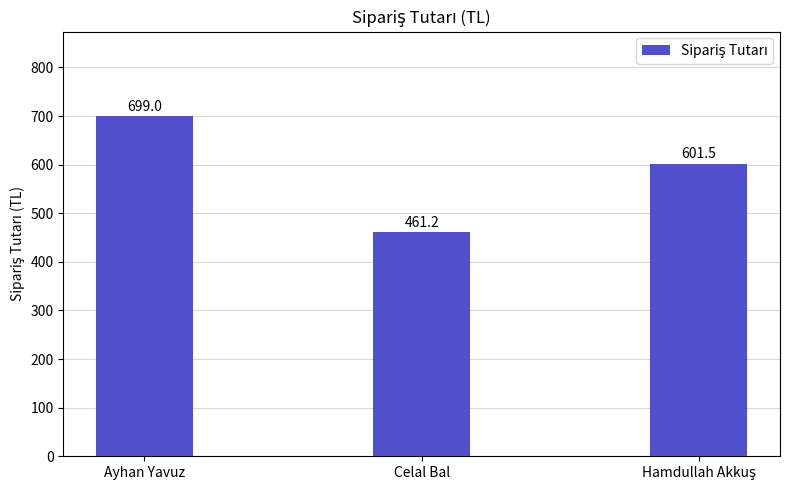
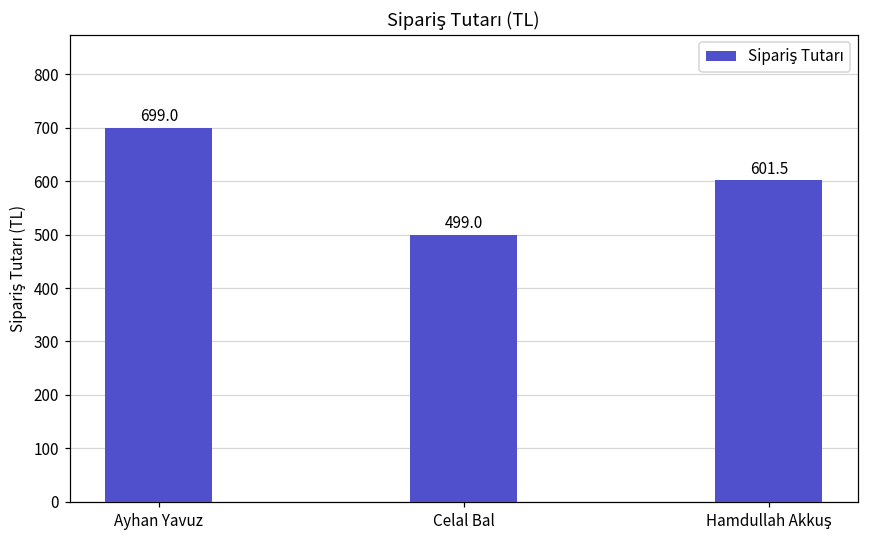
  {
    "Ayhan Yavuz": 699.0,
-   "Celal Bal": 461.2,
+   "Celal Bal": 499.0,
    "Hamdullah Akkuş": 601.5
  }
